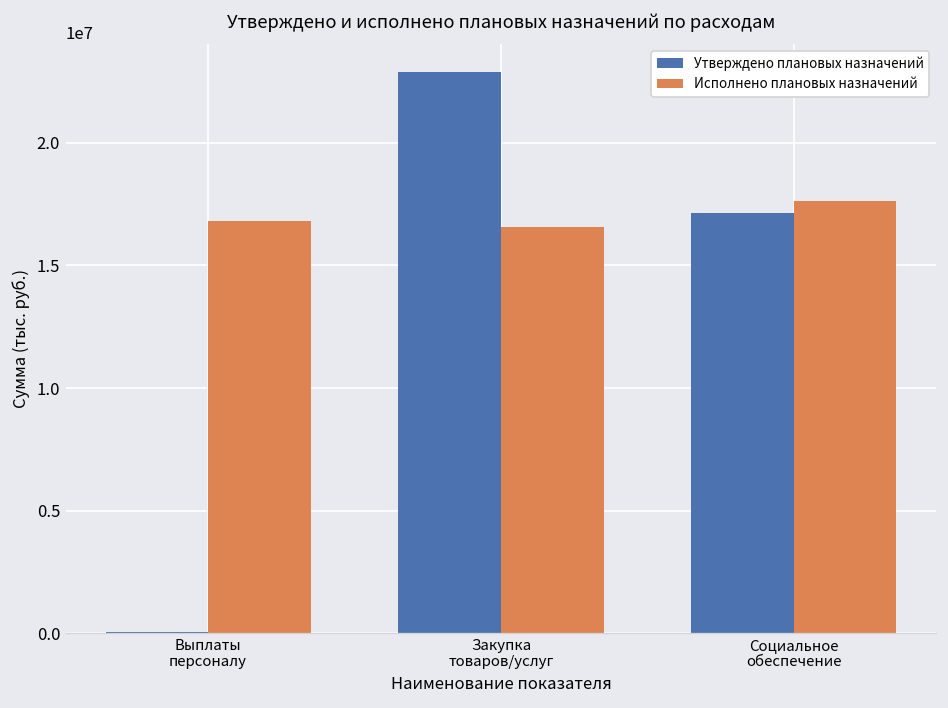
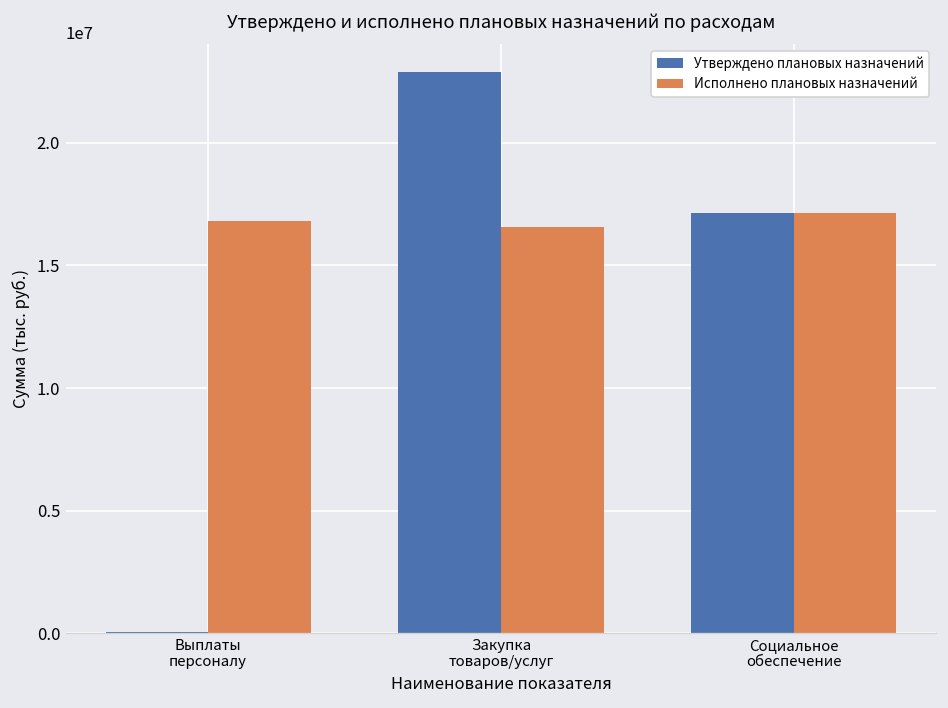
  {
    "Утверждено плановых назначений": {
      "Закупка товаров/услуг": 22900000,
      "Социальное обеспечение": 17100000
    },
    "Исполнено плановых назначений": {
      "Выплаты персоналу": 16800000,
      "Закупка товаров/услуг": 16600000,
-     "Социальное обеспечение": 17600000
+     "Социальное обеспечение": 17100000
    }
  }
